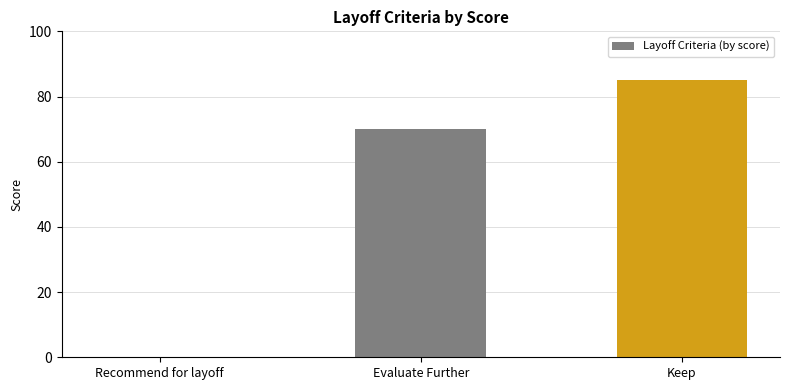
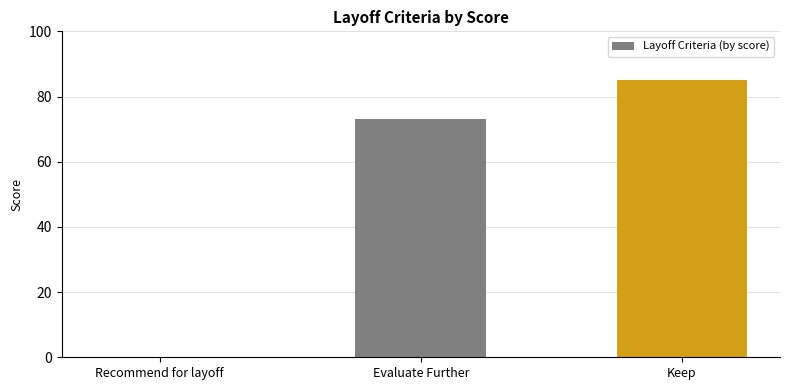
  {
    "Recommend for layoff": 0,
-   "Evaluate Further": 70,
+   "Evaluate Further": 73,
    "Keep": 85
  }
